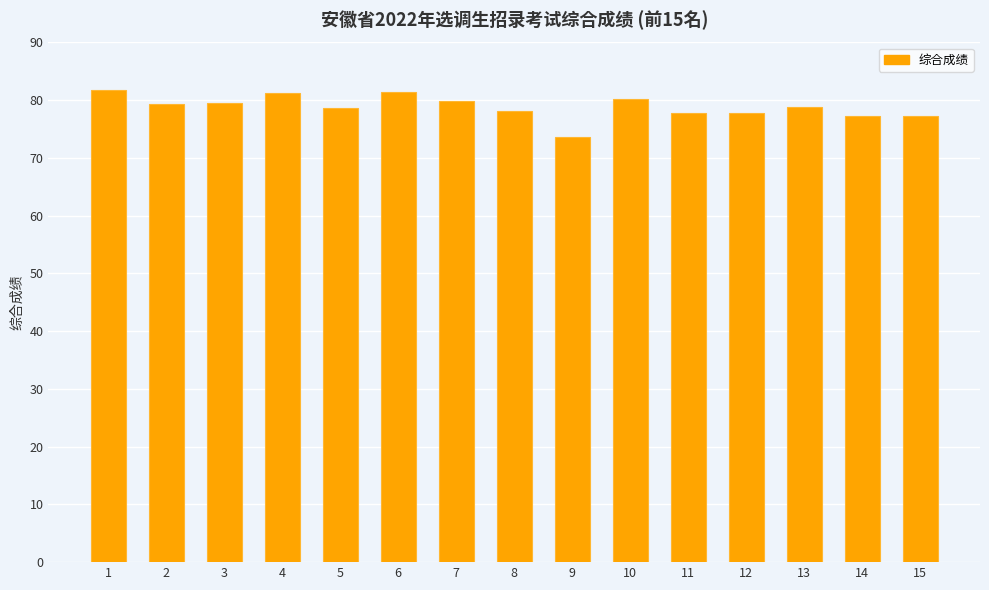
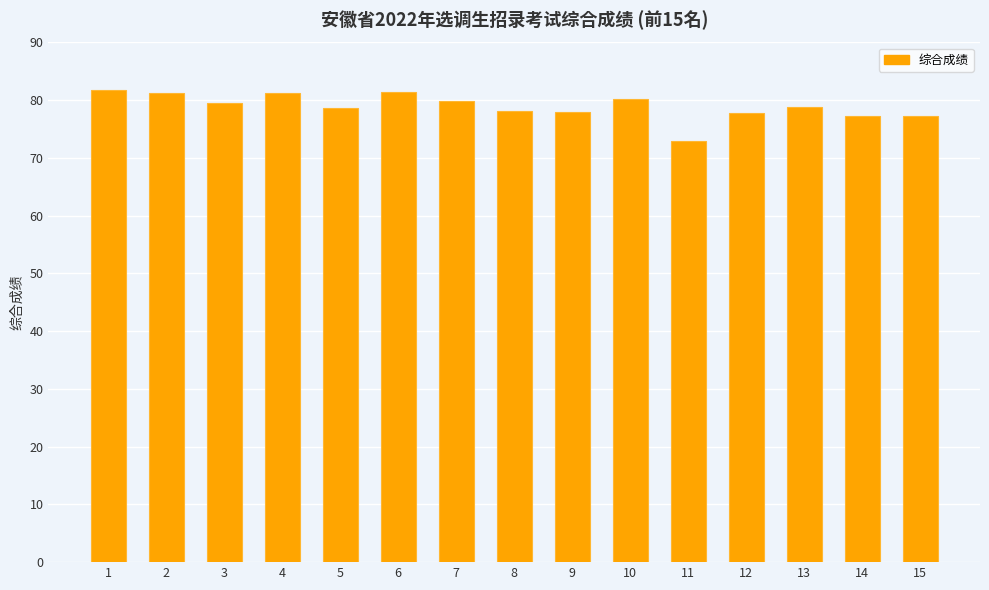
  {
    "1": 82,
-   "2": 79,
+   "2": 81,
    "3": 80,
    "4": 81,
    "5": 79,
    "6": 81,
    "7": 80,
    "8": 78,
-   "9": 74,
+   "9": 78,
    "10": 80,
-   "11": 78,
+   "11": 73,
    "12": 78,
    "13": 79,
    "14": 77,
    "15": 77
  }
